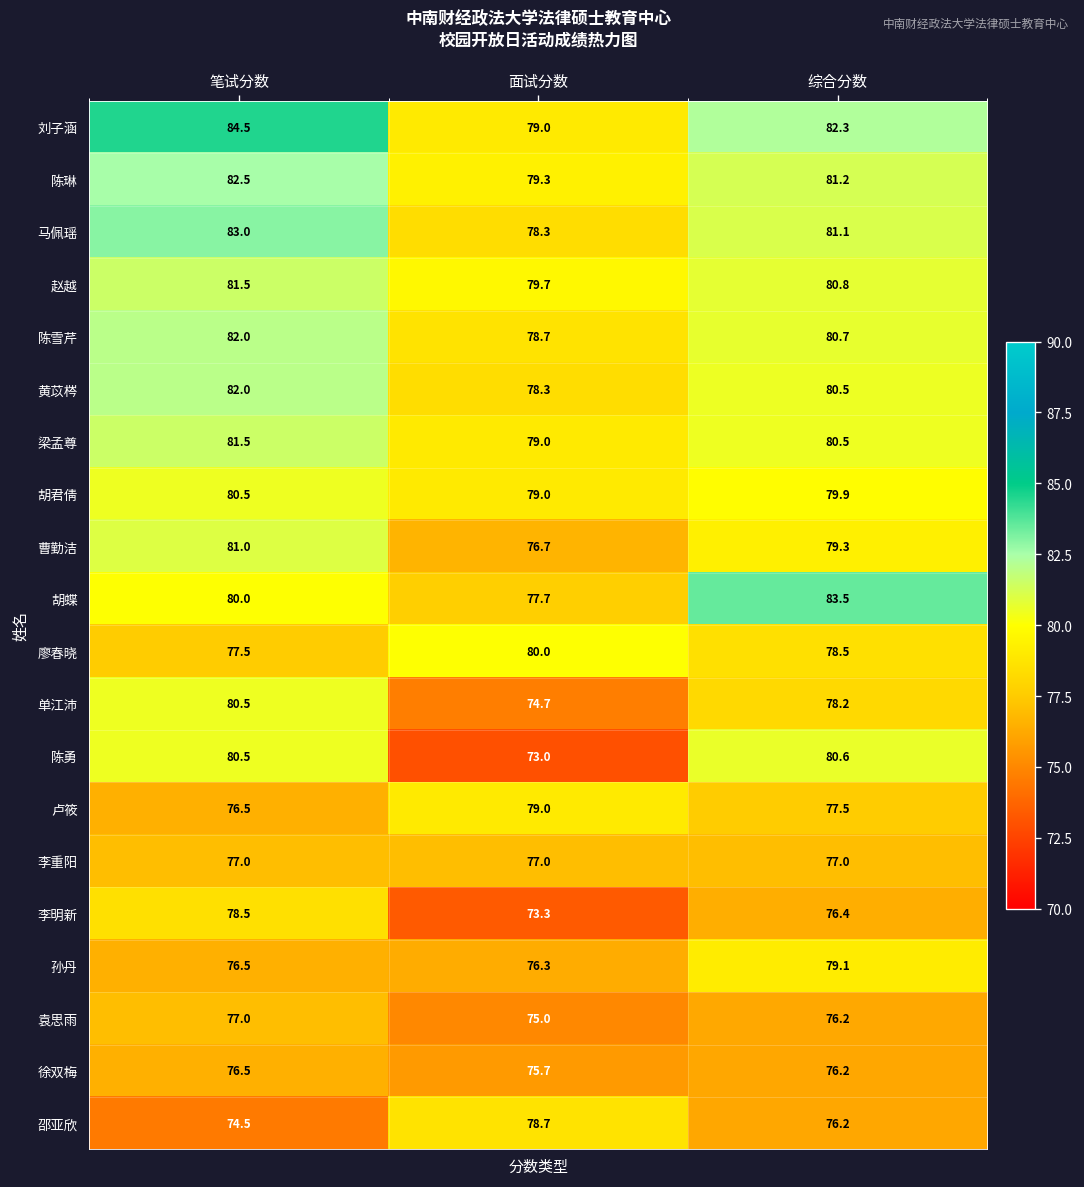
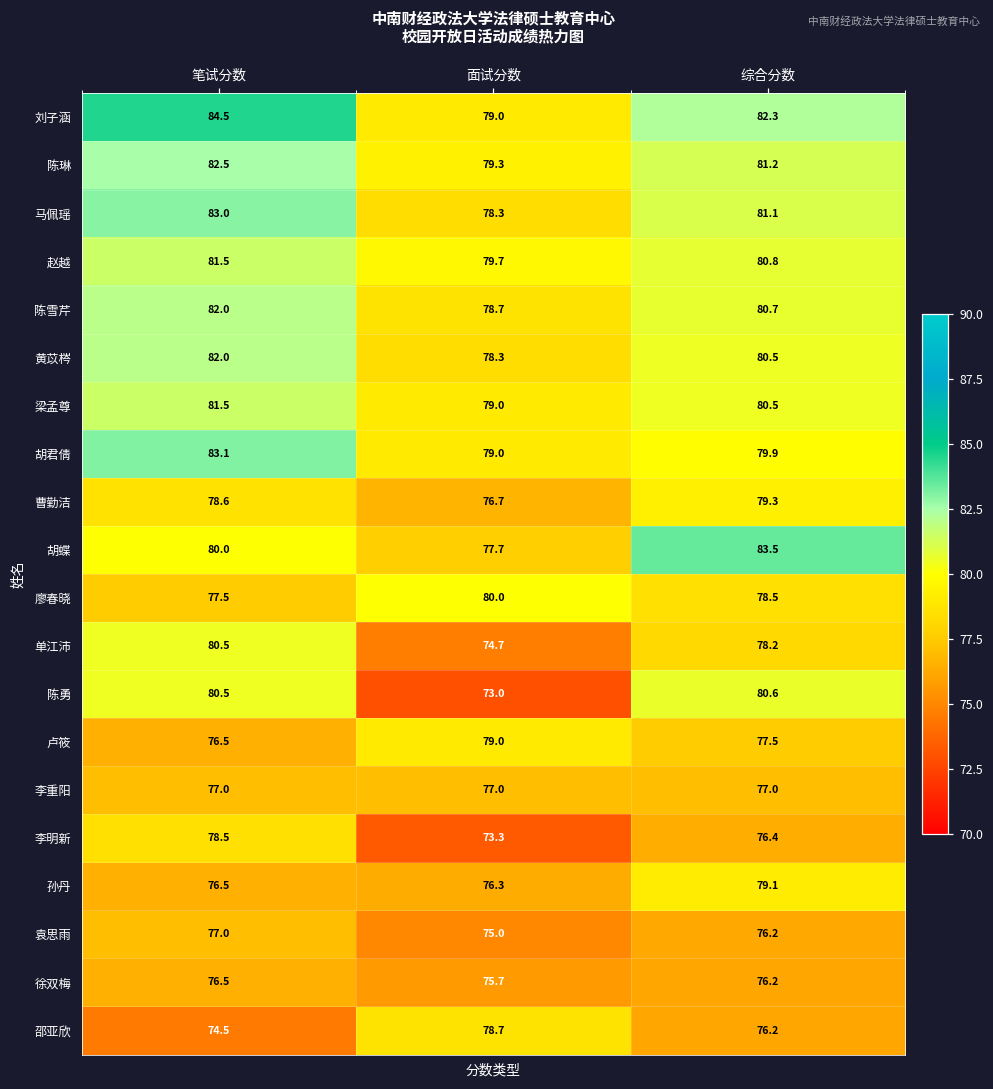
  {
    "刘子涵": {
      "笔试分数": 84.5,
      "面试分数": 79.0,
      "综合分数": 82.3
    },
    "陈琳": {
      "笔试分数": 82.5,
      "面试分数": 79.3,
      "综合分数": 81.2
    },
    "马佩瑶": {
      "笔试分数": 83.0,
      "面试分数": 78.3,
      "综合分数": 81.1
    },
    "赵越": {
      "笔试分数": 81.5,
      "面试分数": 79.7,
      "综合分数": 80.8
    },
    "陈雪芹": {
      "笔试分数": 82.0,
      "面试分数": 78.7,
      "综合分数": 80.7
    },
    "黄苡梣": {
      "笔试分数": 82.0,
      "面试分数": 78.3,
      "综合分数": 80.5
    },
    "梁孟尊": {
      "笔试分数": 81.5,
      "面试分数": 79.0,
      "综合分数": 80.5
    },
    "胡君倩": {
-     "笔试分数": 80.5,
+     "笔试分数": 83.1,
      "面试分数": 79.0,
      "综合分数": 79.9
    },
    "曹勤洁": {
-     "笔试分数": 81.0,
+     "笔试分数": 78.6,
      "面试分数": 76.7,
      "综合分数": 79.3
    },
    "胡蝶": {
      "笔试分数": 80.0,
      "面试分数": 77.7,
      "综合分数": 83.5
    },
    "廖春晓": {
      "笔试分数": 77.5,
      "面试分数": 80.0,
      "综合分数": 78.5
    },
    "单江沛": {
      "笔试分数": 80.5,
      "面试分数": 74.7,
      "综合分数": 78.2
    },
    "陈勇": {
      "笔试分数": 80.5,
      "面试分数": 73.0,
      "综合分数": 80.6
    },
    "卢筱": {
      "笔试分数": 76.5,
      "面试分数": 79.0,
      "综合分数": 77.5
    },
    "李重阳": {
      "笔试分数": 77.0,
      "面试分数": 77.0,
      "综合分数": 77.0
    },
    "李明新": {
      "笔试分数": 78.5,
      "面试分数": 73.3,
      "综合分数": 76.4
    },
    "孙丹": {
      "笔试分数": 76.5,
      "面试分数": 76.3,
      "综合分数": 79.1
    },
    "袁思雨": {
      "笔试分数": 77.0,
      "面试分数": 75.0,
      "综合分数": 76.2
    },
    "徐双梅": {
      "笔试分数": 76.5,
      "面试分数": 75.7,
      "综合分数": 76.2
    },
    "邵亚欣": {
      "笔试分数": 74.5,
      "面试分数": 78.7,
      "综合分数": 76.2
    }
  }
